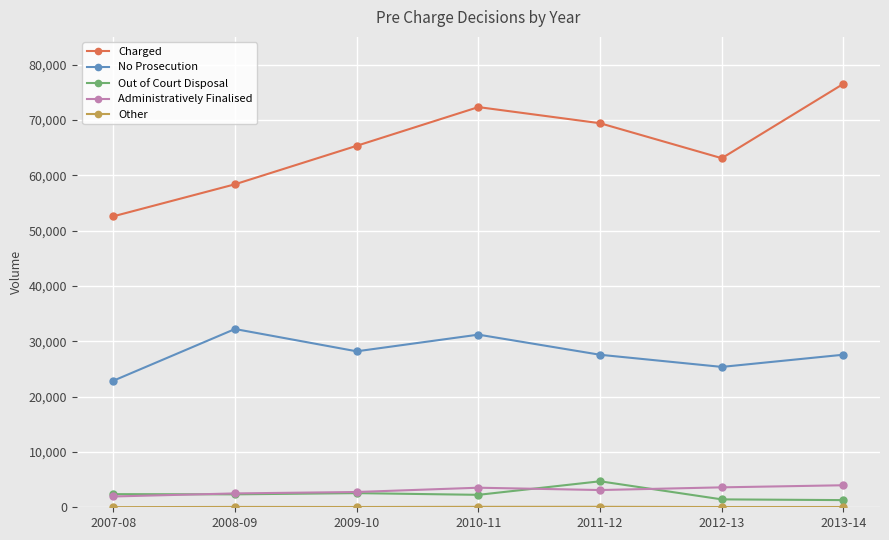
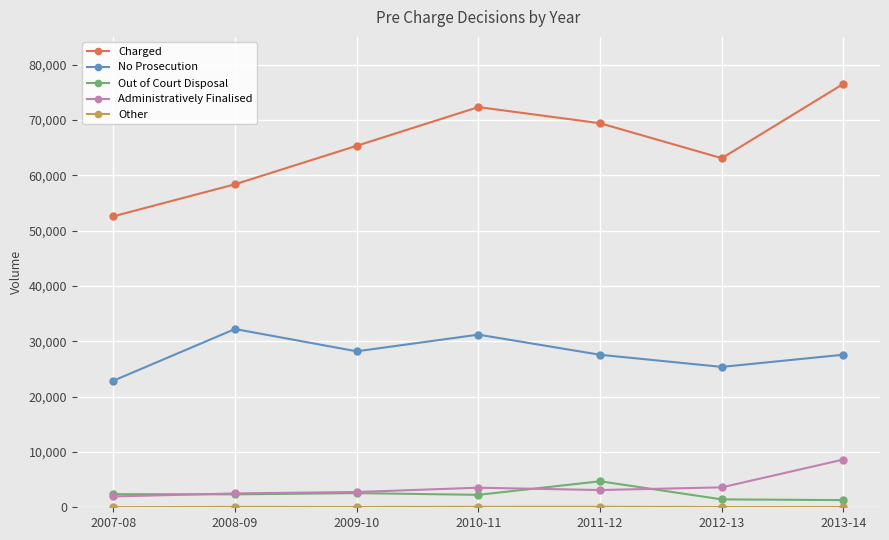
  {
    "No Prosecution": {
      "2007-08": "23,000",
      "2008-09": "32,000",
      "2009-10": "28,000",
      "2010-11": "31,000",
      "2011-12": "28,000",
      "2012-13": "25,000",
      "2013-14": "28,000"
    },
    "Out of Court Disposal": {
      "2010-11": "2,000",
      "2011-12": "5,000",
      "2012-13": "1,000",
      "2013-14": "1,000"
    },
    "Administratively Finalised": {
      "2010-11": "4,000",
      "2011-12": "3,000",
      "2012-13": "4,000",
-     "2013-14": "4,000"
+     "2013-14": "9,000"
    }
  }
